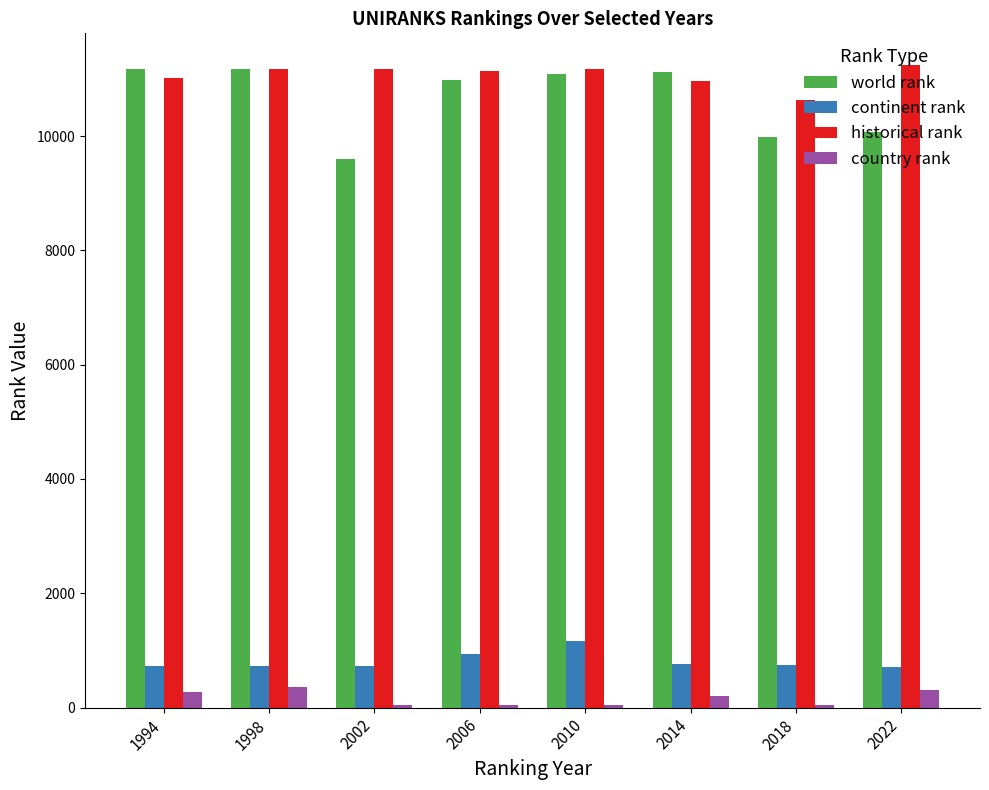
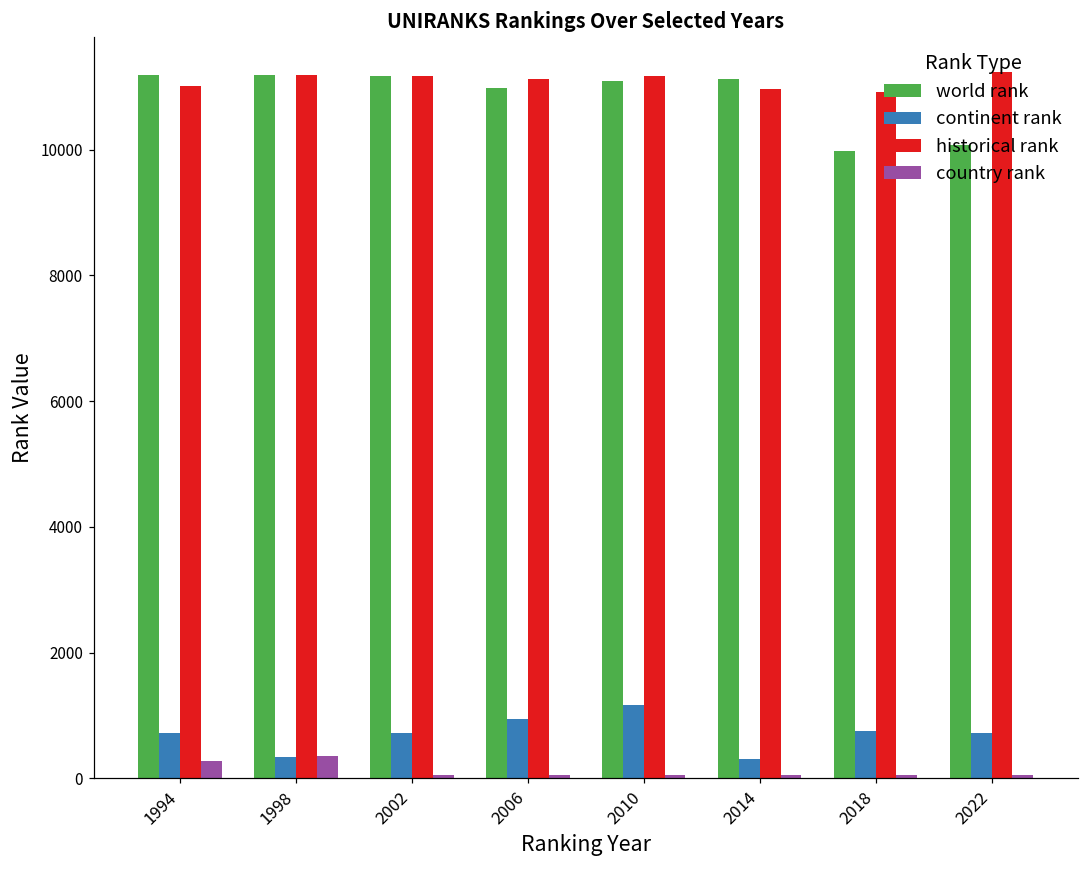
  {
    "world rank": {
      "1994": 11200,
      "1998": 11200,
-     "2002": 9600,
+     "2002": 11200,
      "2006": 11000,
      "2010": 11100,
      "2014": 11100,
      "2018": 10000,
      "2022": 10100
    },
    "continent rank": {
      "1994": 700,
-     "1998": 700,
+     "1998": 300,
      "2002": 700,
      "2006": 900,
      "2010": 1200,
-     "2014": 800,
+     "2014": 300,
      "2018": 700,
      "2022": 700
    },
    "historical rank": {
      "1994": 11000,
      "1998": 11200,
      "2002": 11200,
      "2006": 11100,
      "2010": 11200,
      "2014": 11000,
-     "2018": 10600,
+     "2018": 10900,
      "2022": 11200
    },
    "country rank": {
      "1994": 300,
      "1998": 400,
      "2002": 100,
      "2006": 100,
      "2010": 100,
-     "2014": 200,
+     "2014": 100,
      "2018": 100,
-     "2022": 300
+     "2022": 0
    }
  }
